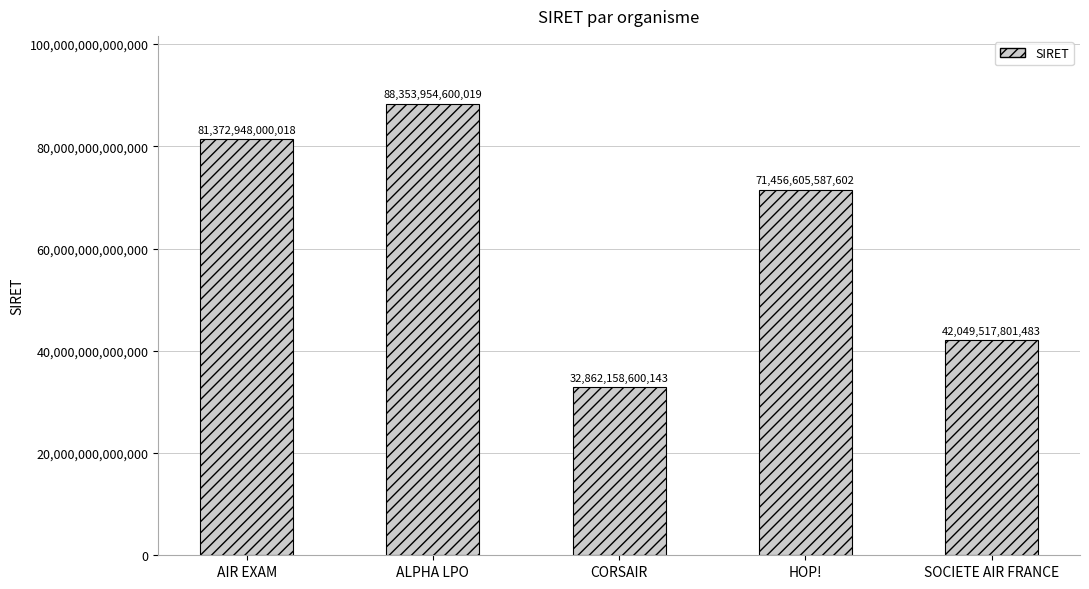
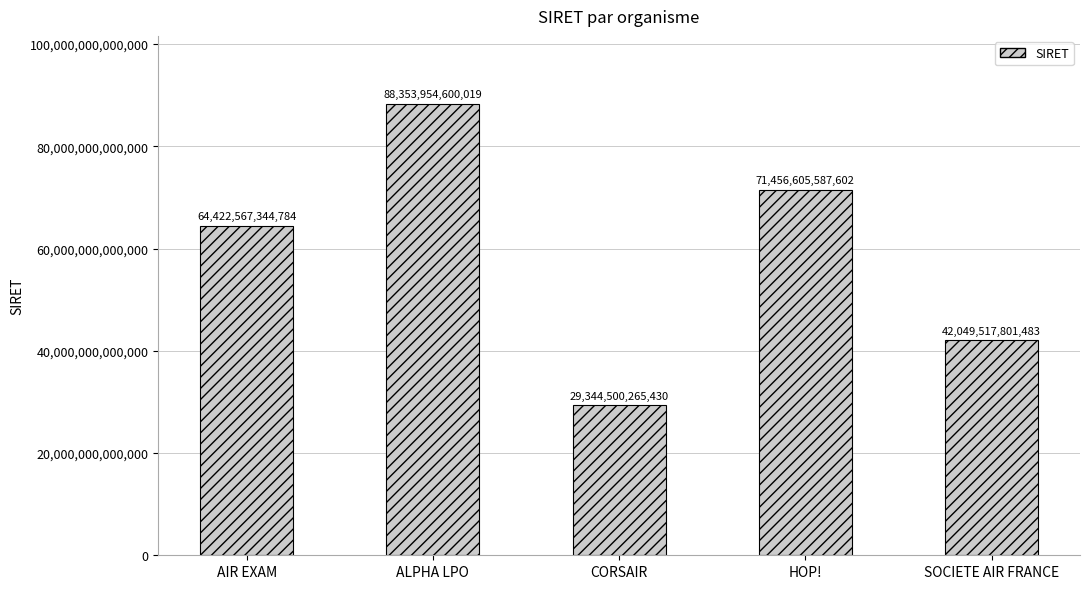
  {
-   "AIR EXAM": "81,372,948,000,018",
+   "AIR EXAM": "64,422,567,344,784",
    "ALPHA LPO": "88,353,954,600,019",
-   "CORSAIR": "32,862,158,600,143",
+   "CORSAIR": "29,344,500,265,430",
    "HOP!": "71,456,605,587,602",
    "SOCIETE AIR FRANCE": "42,049,517,801,483"
  }
